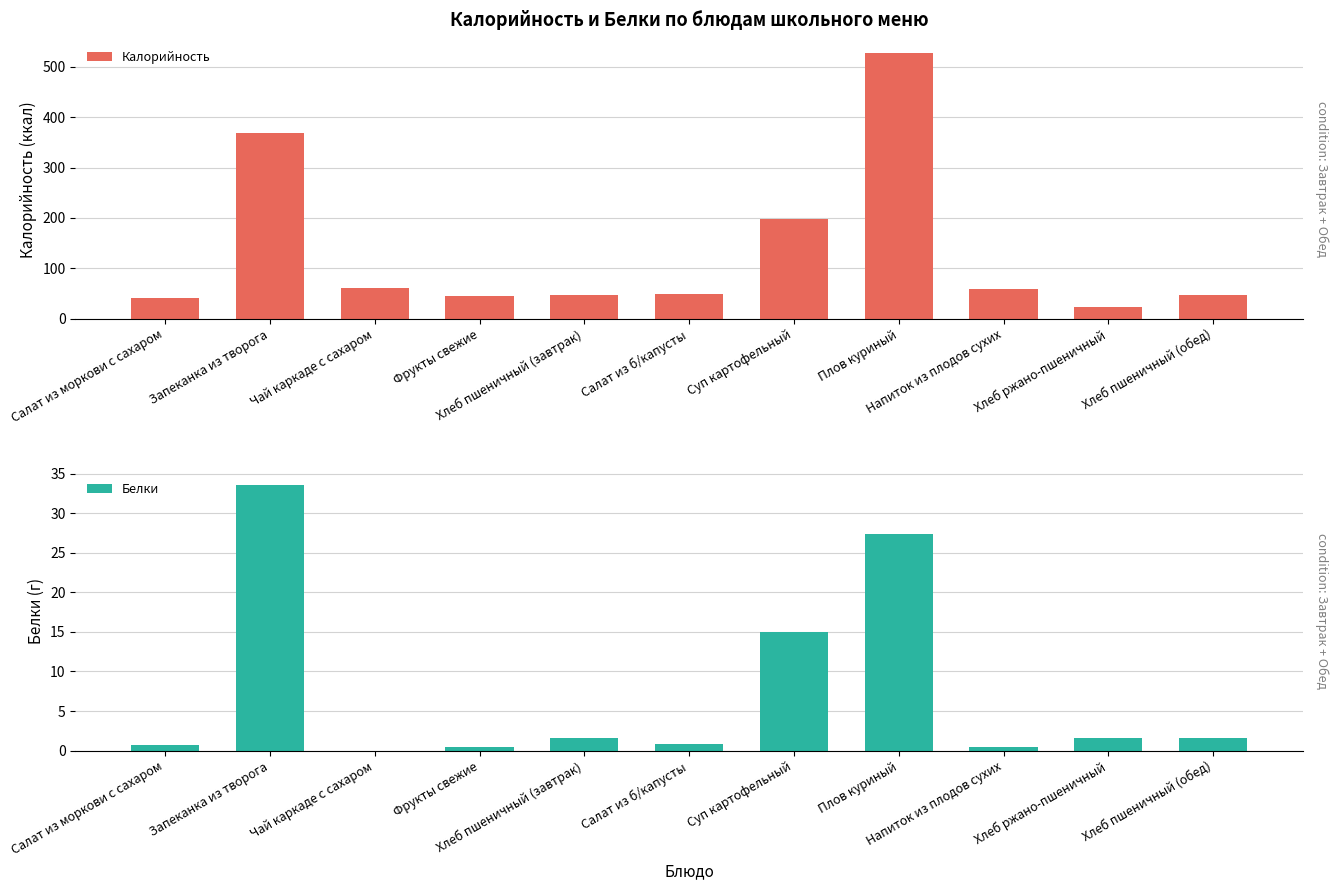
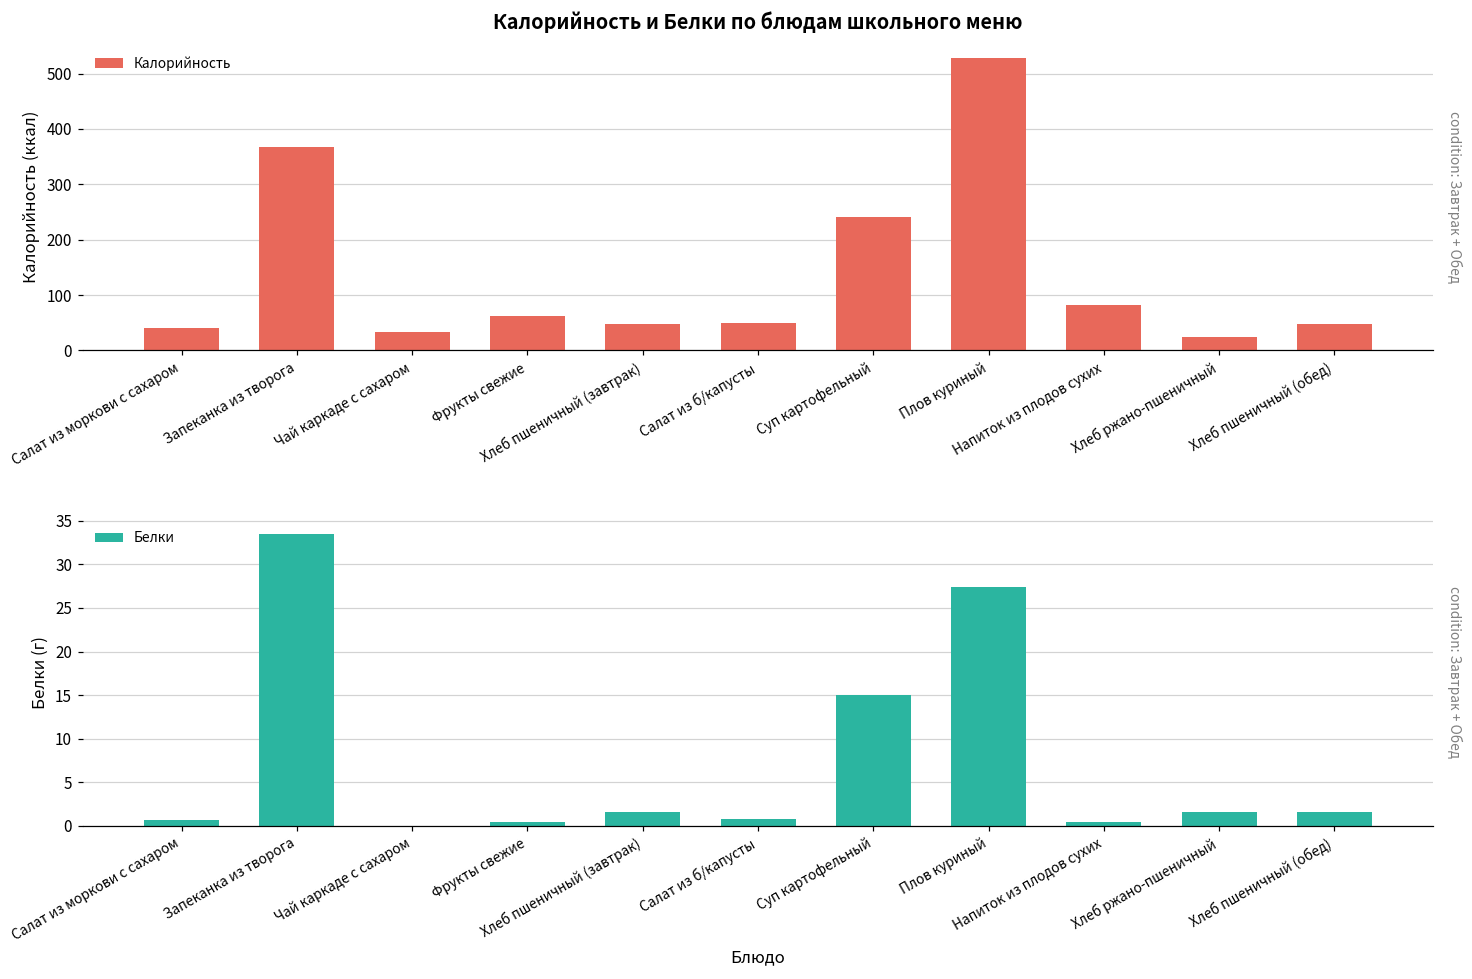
  {
    "Калорийность и Белки по блюдам школьного меню": {
      "Салат из моркови с сахаром": 40,
      "Запеканка из творога": 370,
-     "Чай каркаде с сахаром": 60,
-     "Фрукты свежие": 40,
+     "Чай каркаде с сахаром": 30,
+     "Фрукты свежие": 60,
      "Хлеб пшеничный (завтрак)": 50,
      "Салат из б/капусты": 50,
-     "Суп картофельный": 200,
+     "Суп картофельный": 240,
      "Плов куриный": 530,
-     "Напиток из плодов сухих": 60,
+     "Напиток из плодов сухих": 80,
      "Хлеб ржано-пшеничный": 20,
      "Хлеб пшеничный (обед)": 50
    }
  }
